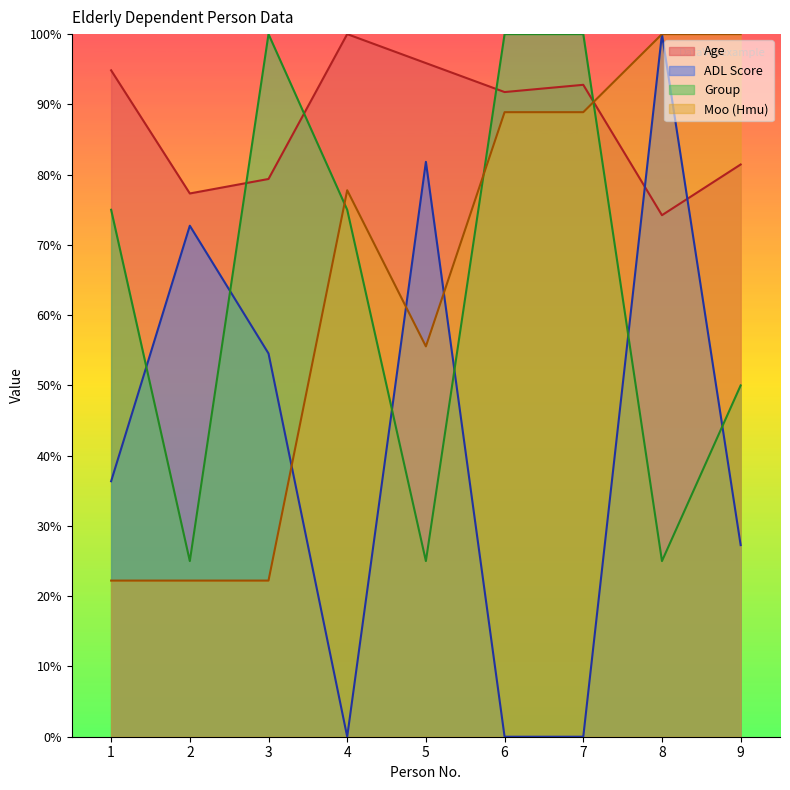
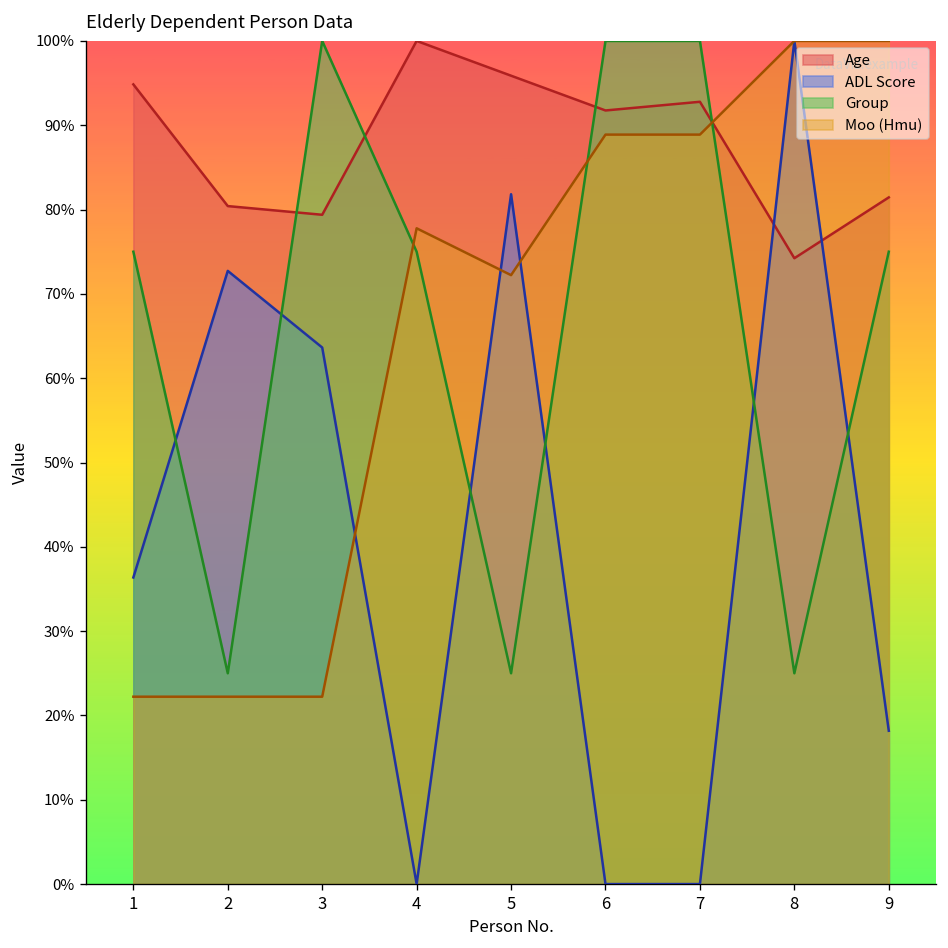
  {
    "Age": {
      "1": "95%",
-     "2": "77%",
+     "2": "80%",
      "3": "79%",
      "4": "100%",
      "5": "96%",
      "6": "92%",
      "7": "93%",
      "8": "74%",
      "9": "81%"
    },
    "ADL Score": {
      "1": "36%",
      "2": "73%",
-     "3": "55%",
+     "3": "64%",
      "4": "0%",
      "5": "82%",
      "6": "0%",
      "7": "0%",
-     "9": "27%"
+     "9": "18%"
    },
    "Group": {
      "1": "75%",
      "2": "25%",
      "3": "100%",
      "4": "75%",
      "5": "25%",
      "6": "100%",
      "7": "100%",
      "8": "25%",
-     "9": "50%"
+     "9": "75%"
    },
    "Moo (Hmu)": {
      "1": "22%",
      "2": "22%",
      "3": "22%",
      "4": "78%",
-     "5": "56%",
+     "5": "72%",
      "6": "89%",
      "7": "89%",
      "9": "100%"
    }
  }
